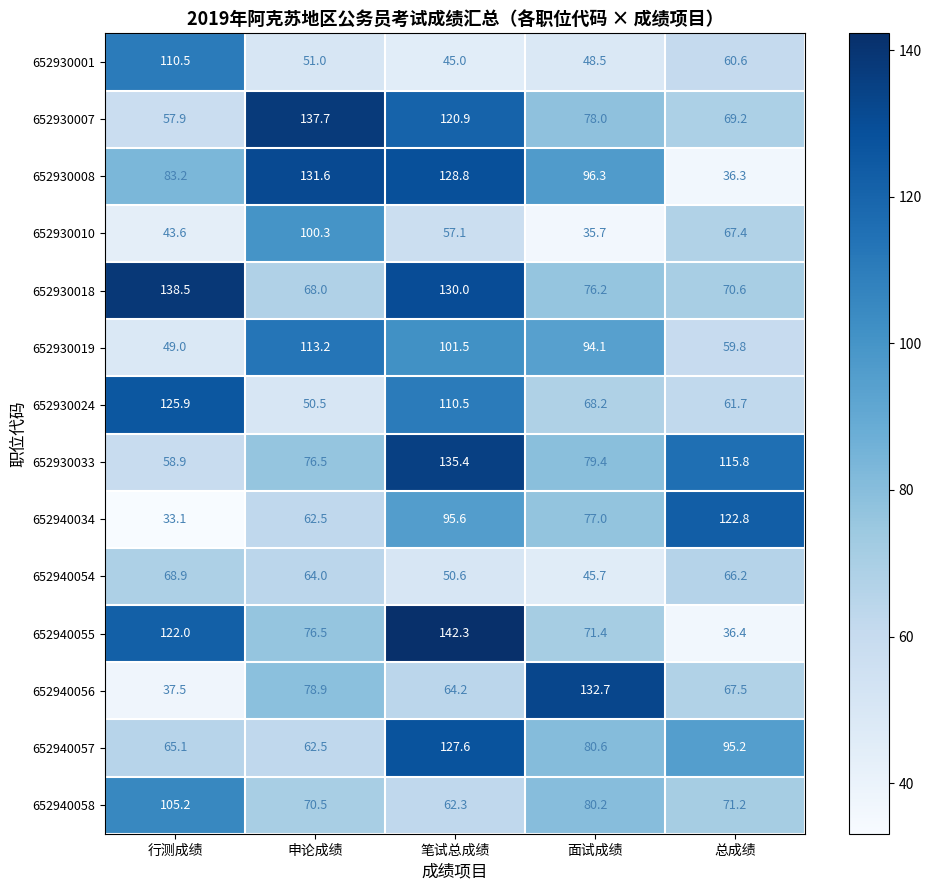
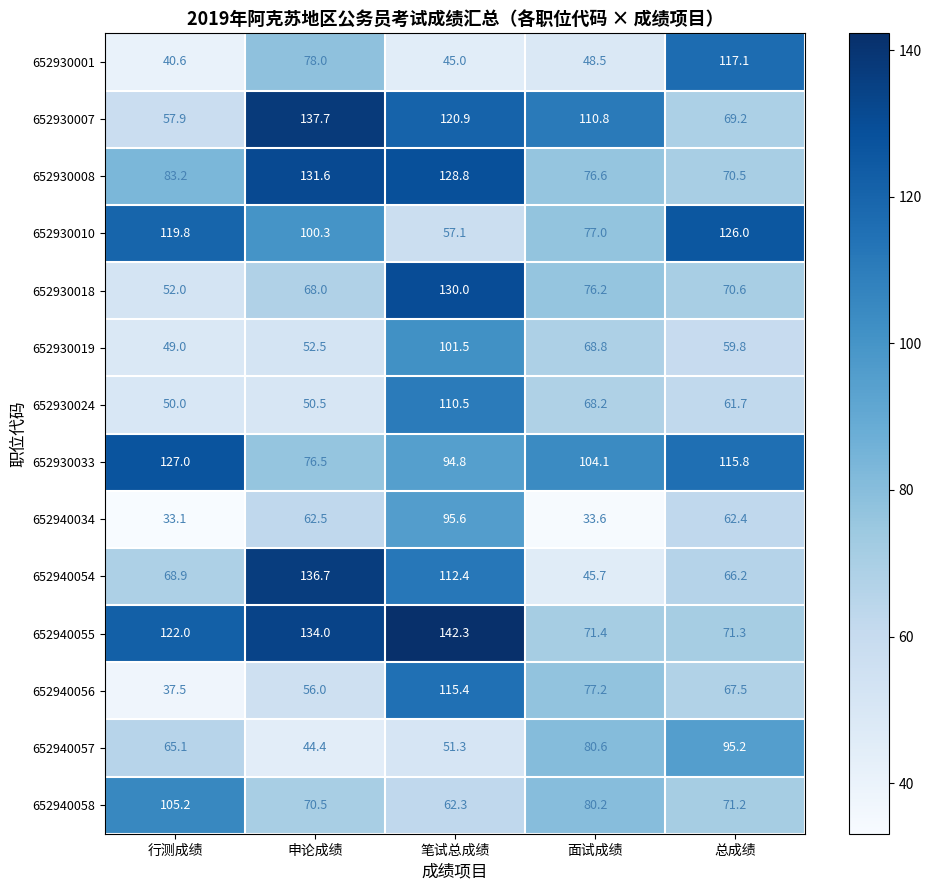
  {
    "652930001": {
-     "行测成绩": 110.5,
-     "申论成绩": 51.0,
+     "行测成绩": 40.6,
+     "申论成绩": 78.0,
      "笔试总成绩": 45.0,
      "面试成绩": 48.5,
-     "总成绩": 60.6
+     "总成绩": 117.1
    },
    "652930007": {
      "行测成绩": 57.9,
      "申论成绩": 137.7,
      "笔试总成绩": 120.9,
-     "面试成绩": 78.0,
+     "面试成绩": 110.8,
      "总成绩": 69.2
    },
    "652930008": {
      "行测成绩": 83.2,
      "申论成绩": 131.6,
      "笔试总成绩": 128.8,
-     "面试成绩": 96.3,
-     "总成绩": 36.3
+     "面试成绩": 76.6,
+     "总成绩": 70.5
    },
    "652930010": {
-     "行测成绩": 43.6,
+     "行测成绩": 119.8,
      "申论成绩": 100.3,
      "笔试总成绩": 57.1,
-     "面试成绩": 35.7,
-     "总成绩": 67.4
+     "面试成绩": 77.0,
+     "总成绩": 126.0
    },
    "652930018": {
-     "行测成绩": 138.5,
+     "行测成绩": 52.0,
      "申论成绩": 68.0,
      "笔试总成绩": 130.0,
      "面试成绩": 76.2,
      "总成绩": 70.6
    },
    "652930019": {
      "行测成绩": 49.0,
-     "申论成绩": 113.2,
+     "申论成绩": 52.5,
      "笔试总成绩": 101.5,
-     "面试成绩": 94.1,
+     "面试成绩": 68.8,
      "总成绩": 59.8
    },
    "652930024": {
-     "行测成绩": 125.9,
+     "行测成绩": 50.0,
      "申论成绩": 50.5,
      "笔试总成绩": 110.5,
      "面试成绩": 68.2,
      "总成绩": 61.7
    },
    "652930033": {
-     "行测成绩": 58.9,
+     "行测成绩": 127.0,
      "申论成绩": 76.5,
-     "笔试总成绩": 135.4,
-     "面试成绩": 79.4,
+     "笔试总成绩": 94.8,
+     "面试成绩": 104.1,
      "总成绩": 115.8
    },
    "652940034": {
      "行测成绩": 33.1,
      "申论成绩": 62.5,
      "笔试总成绩": 95.6,
-     "面试成绩": 77.0,
-     "总成绩": 122.8
+     "面试成绩": 33.6,
+     "总成绩": 62.4
    },
    "652940054": {
      "行测成绩": 68.9,
-     "申论成绩": 64.0,
-     "笔试总成绩": 50.6,
+     "申论成绩": 136.7,
+     "笔试总成绩": 112.4,
      "面试成绩": 45.7,
      "总成绩": 66.2
    },
    "652940055": {
      "行测成绩": 122.0,
-     "申论成绩": 76.5,
+     "申论成绩": 134.0,
      "笔试总成绩": 142.3,
      "面试成绩": 71.4,
-     "总成绩": 36.4
+     "总成绩": 71.3
    },
    "652940056": {
      "行测成绩": 37.5,
-     "申论成绩": 78.9,
-     "笔试总成绩": 64.2,
-     "面试成绩": 132.7,
+     "申论成绩": 56.0,
+     "笔试总成绩": 115.4,
+     "面试成绩": 77.2,
      "总成绩": 67.5
    },
    "652940057": {
      "行测成绩": 65.1,
-     "申论成绩": 62.5,
-     "笔试总成绩": 127.6,
+     "申论成绩": 44.4,
+     "笔试总成绩": 51.3,
      "面试成绩": 80.6,
      "总成绩": 95.2
    },
    "652940058": {
      "行测成绩": 105.2,
      "申论成绩": 70.5,
      "笔试总成绩": 62.3,
      "面试成绩": 80.2,
      "总成绩": 71.2
    }
  }
